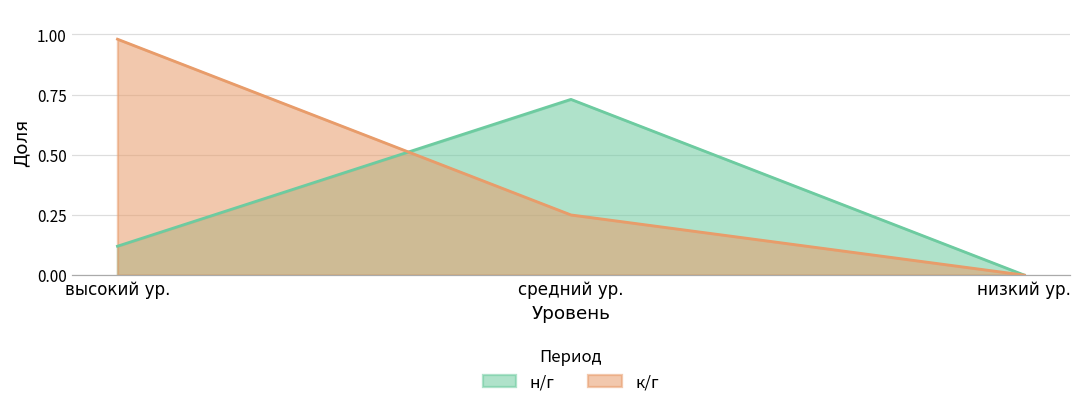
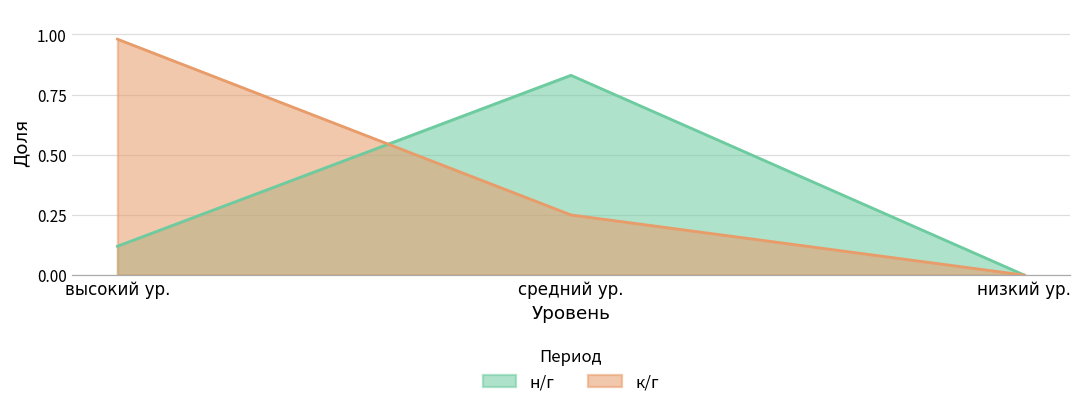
  {
    "н/г": {
      "высокий ур.": 0.12,
-     "средний ур.": 0.73
+     "средний ур.": 0.83
    },
    "к/г": {
      "высокий ур.": 0.98,
      "средний ур.": 0.25
    }
  }
